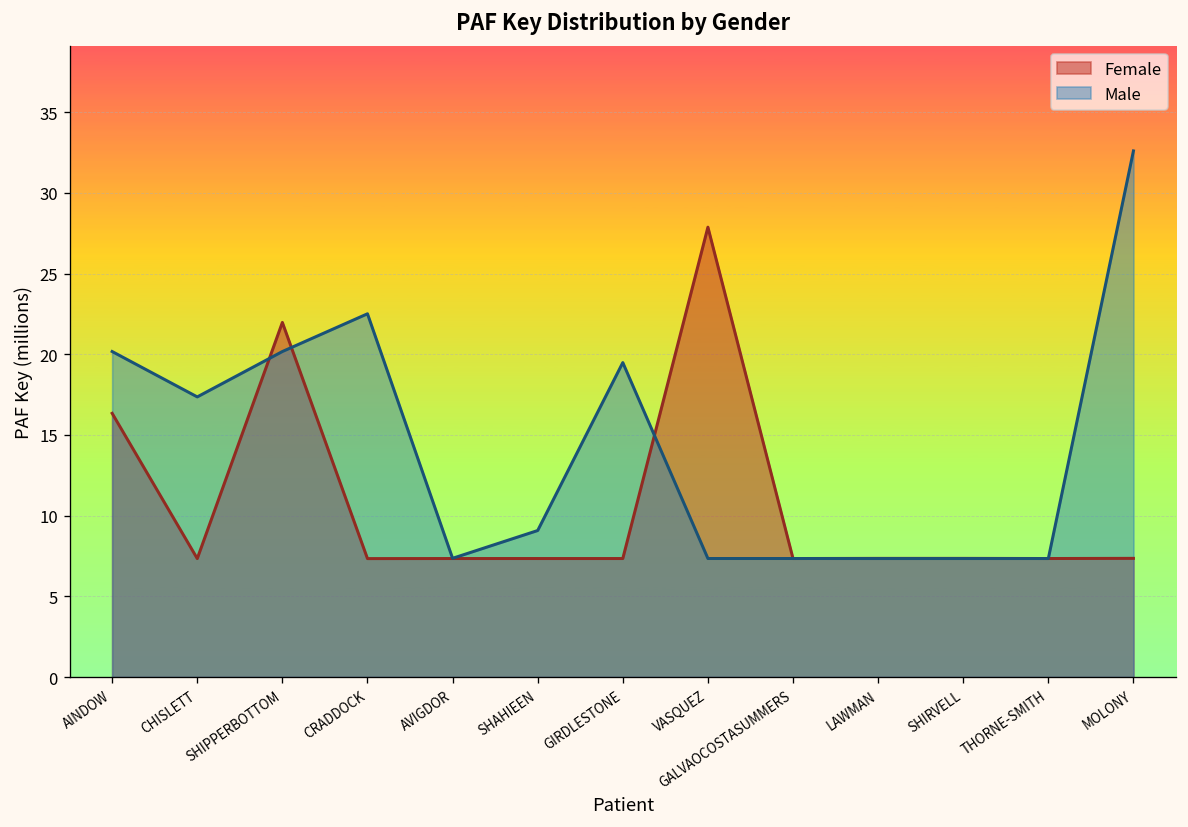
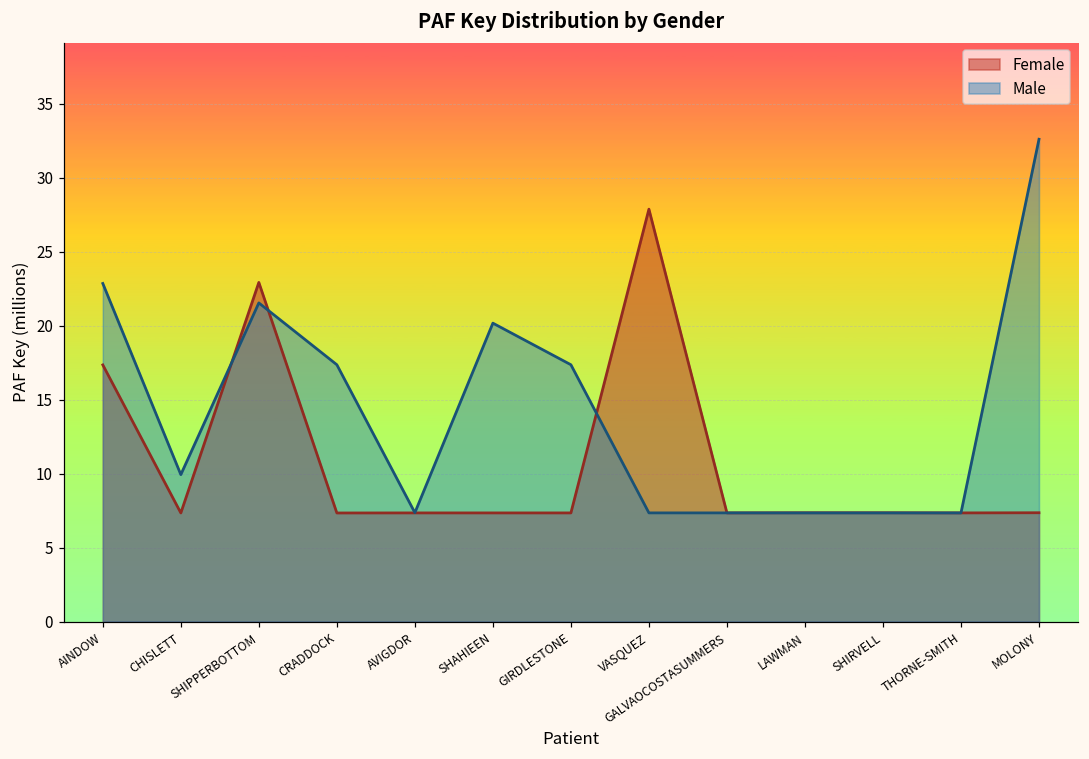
  {
    "Female": {
-     "AINDOW": 16.3,
+     "AINDOW": 17.3,
      "CHISLETT": 7.3,
-     "SHIPPERBOTTOM": 22.0,
+     "SHIPPERBOTTOM": 22.9,
      "CRADDOCK": 7.3,
      "SHAHIEEN": 7.3,
      "GIRDLESTONE": 7.3,
      "VASQUEZ": 27.9,
      "MOLONY": 7.4
    },
    "Male": {
-     "AINDOW": 20.2,
-     "CHISLETT": 17.4,
-     "SHIPPERBOTTOM": 20.2,
-     "CRADDOCK": 22.5,
-     "SHAHIEEN": 9.1,
-     "GIRDLESTONE": 19.5,
+     "AINDOW": 22.9,
+     "CHISLETT": 9.9,
+     "SHIPPERBOTTOM": 21.5,
+     "CRADDOCK": 17.4,
+     "SHAHIEEN": 20.2,
+     "GIRDLESTONE": 17.4,
      "VASQUEZ": 7.3,
      "MOLONY": 32.6
    }
  }
